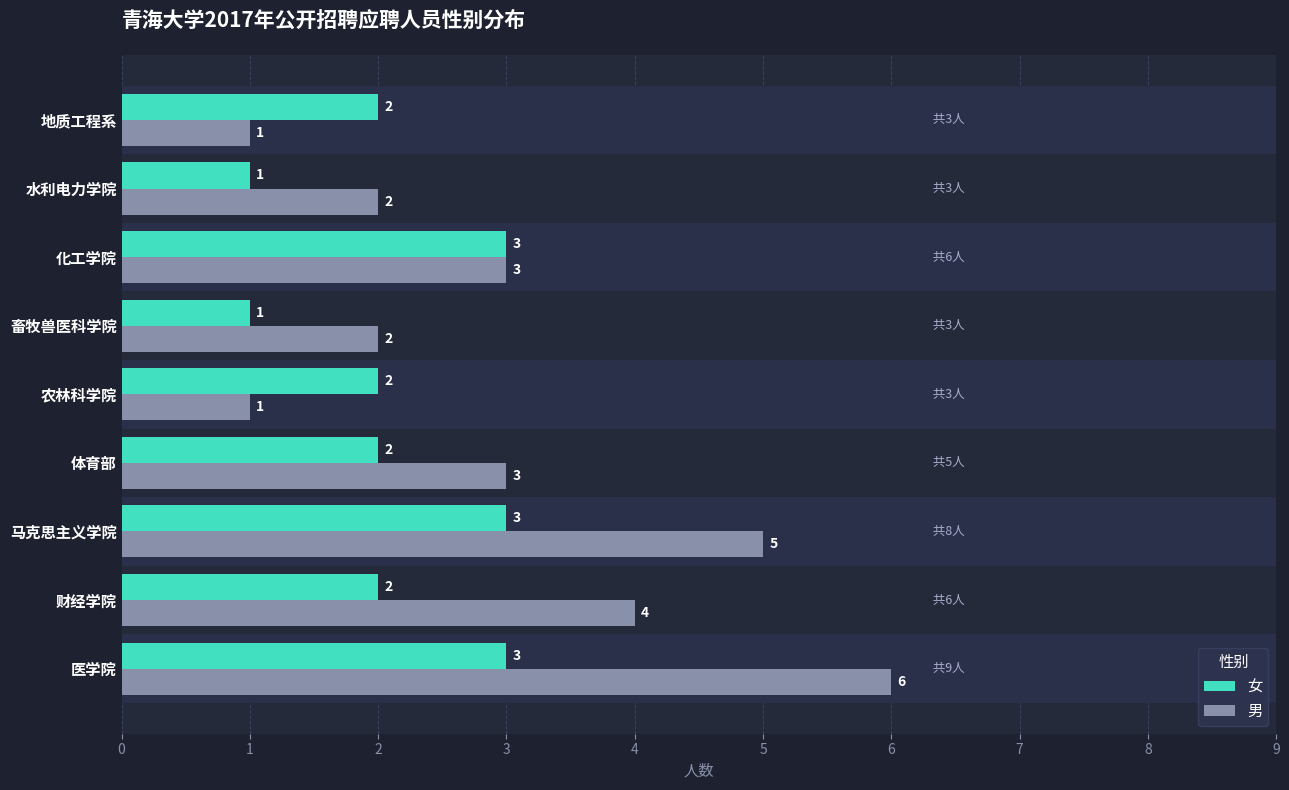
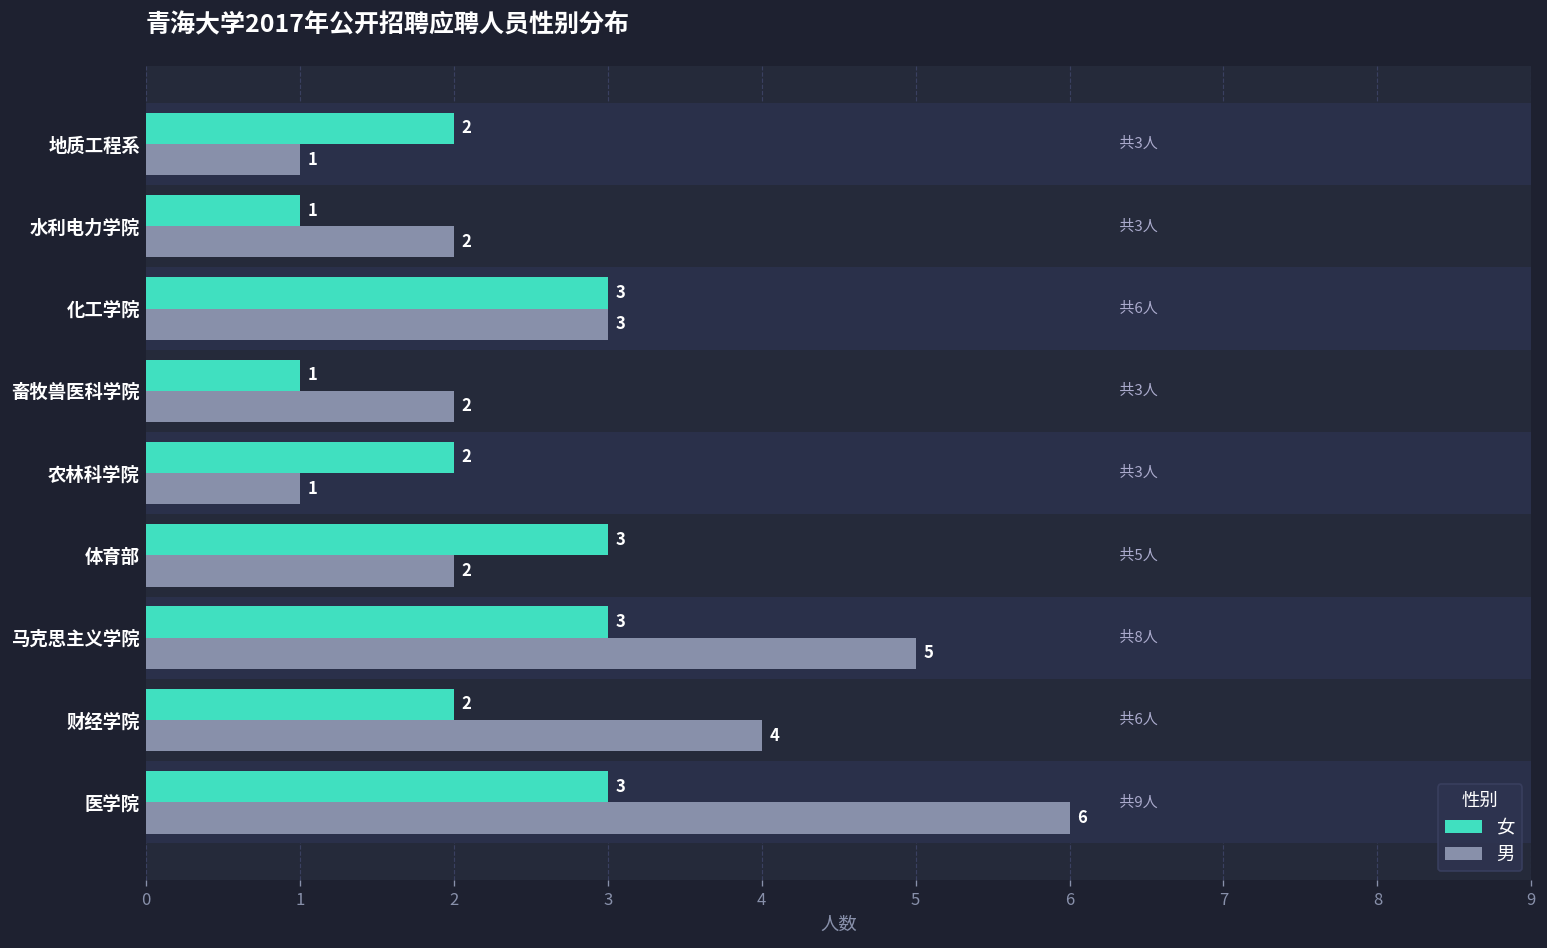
  {
    "女": {
      "地质工程系": 2,
      "水利电力学院": 1,
      "化工学院": 3,
      "畜牧兽医科学院": 1,
      "农林科学院": 2,
-     "体育部": 2,
+     "体育部": 3,
      "马克思主义学院": 3,
      "财经学院": 2,
      "医学院": 3
    },
    "男": {
      "地质工程系": 1,
      "水利电力学院": 2,
      "化工学院": 3,
      "畜牧兽医科学院": 2,
      "农林科学院": 1,
-     "体育部": 3,
+     "体育部": 2,
      "马克思主义学院": 5,
      "财经学院": 4,
      "医学院": 6
    }
  }
